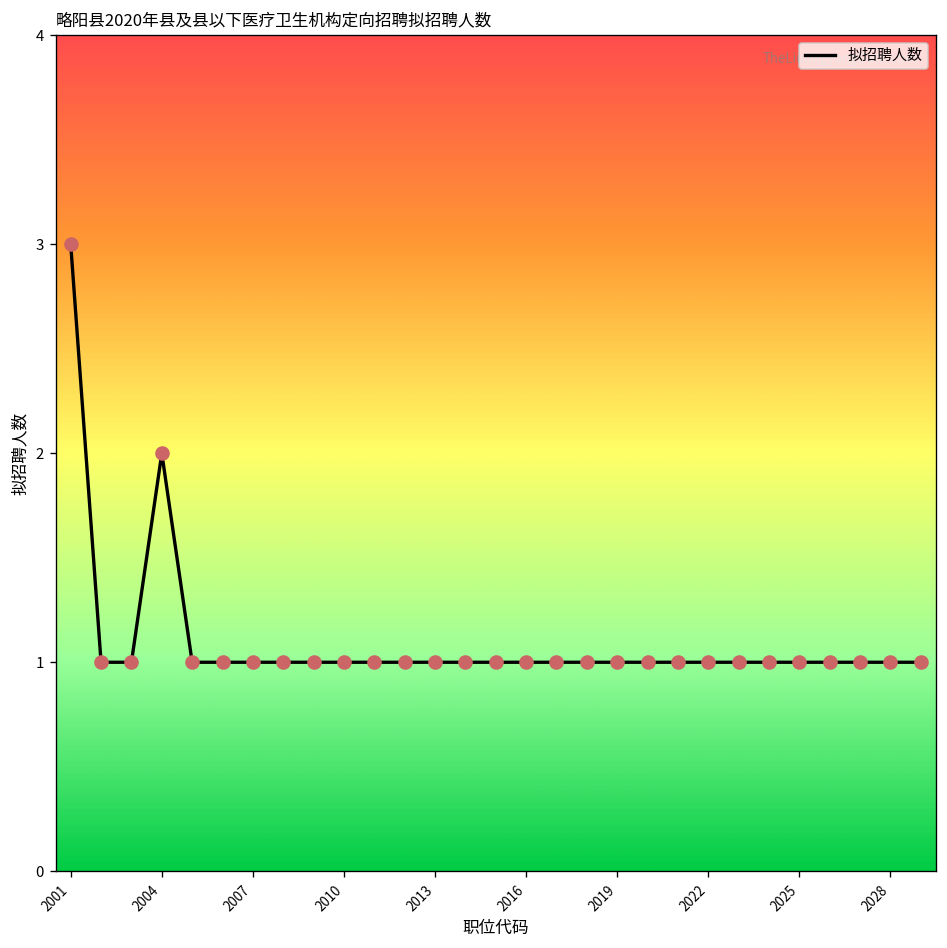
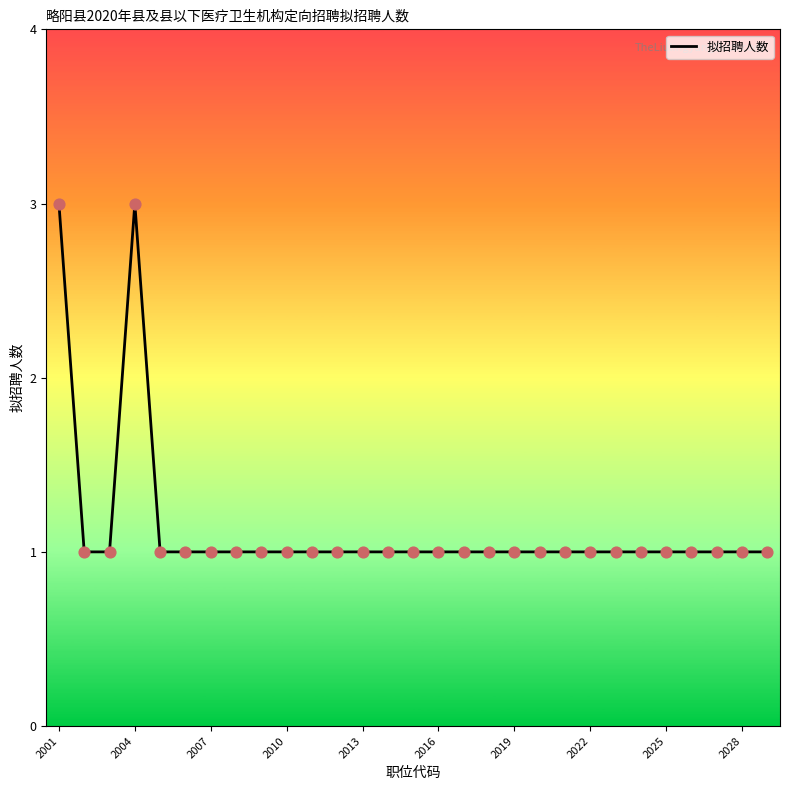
  {
    "2001": 3,
-   "2004": 2,
+   "2004": 3,
    "2007": 1,
    "2010": 1,
    "2013": 1,
    "2016": 1,
    "2019": 1,
    "2022": 1,
    "2025": 1,
    "2028": 1
  }
